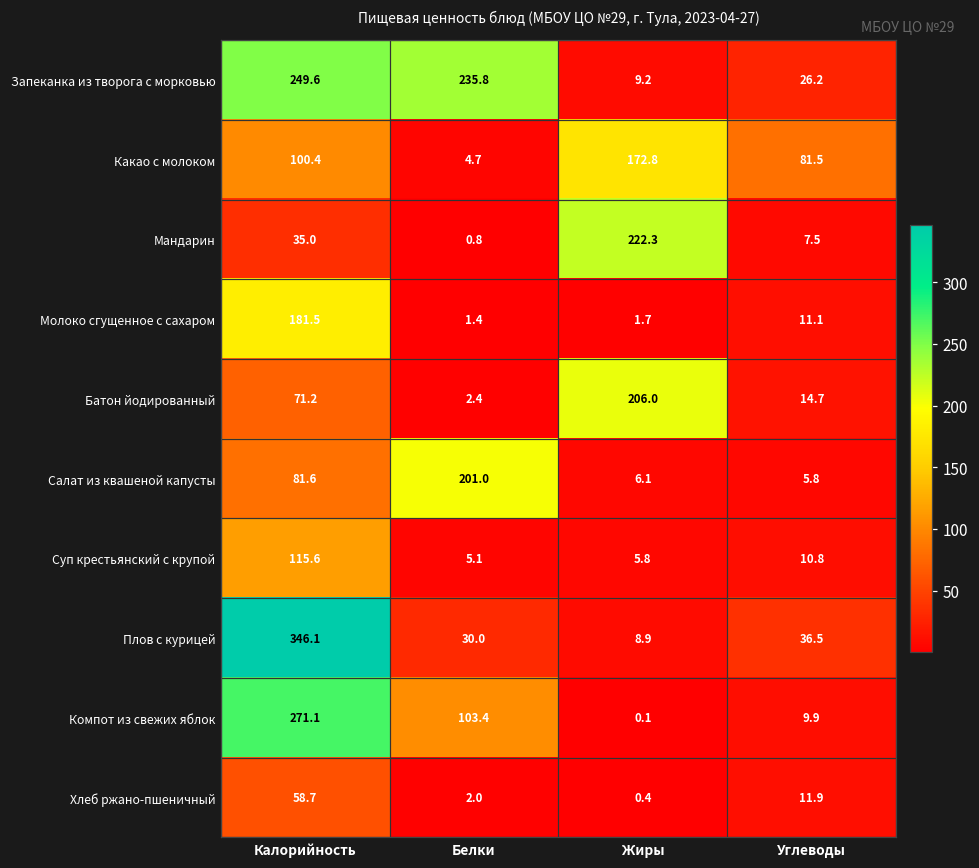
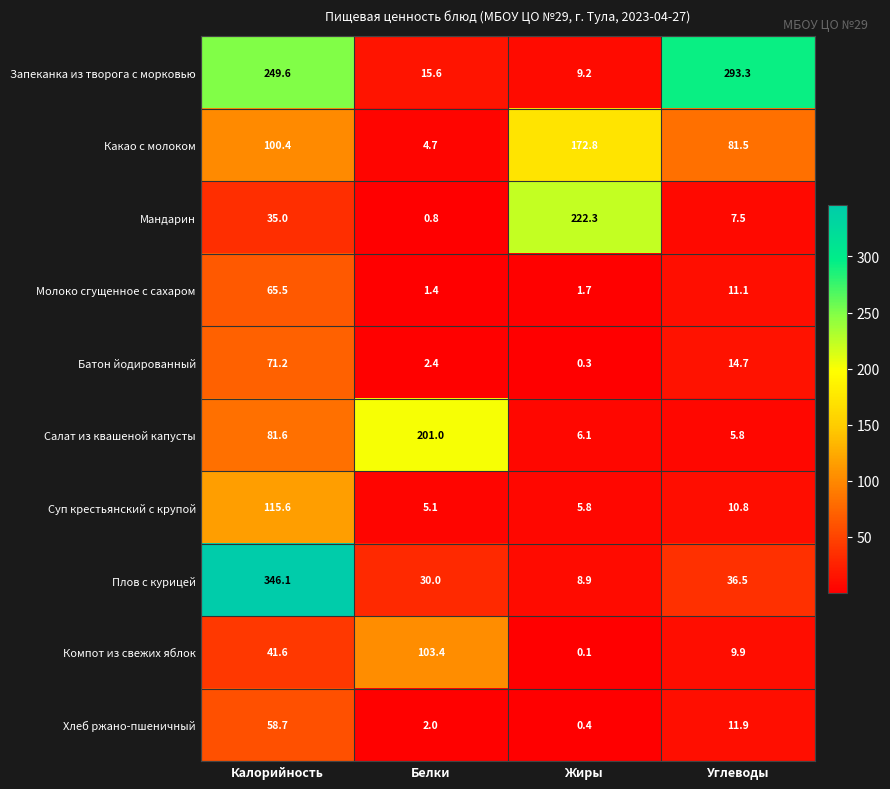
  {
    "Запеканка из творога с морковью": {
      "Калорийность": 249.6,
-     "Белки": 235.8,
+     "Белки": 15.6,
      "Жиры": 9.2,
-     "Углеводы": 26.2
+     "Углеводы": 293.3
    },
    "Какао с молоком": {
      "Калорийность": 100.4,
      "Белки": 4.7,
      "Жиры": 172.8,
      "Углеводы": 81.5
    },
    "Мандарин": {
      "Калорийность": 35.0,
      "Белки": 0.8,
      "Жиры": 222.3,
      "Углеводы": 7.5
    },
    "Молоко сгущенное с сахаром": {
-     "Калорийность": 181.5,
+     "Калорийность": 65.5,
      "Белки": 1.4,
      "Жиры": 1.7,
      "Углеводы": 11.1
    },
    "Батон йодированный": {
      "Калорийность": 71.2,
      "Белки": 2.4,
-     "Жиры": 206.0,
+     "Жиры": 0.3,
      "Углеводы": 14.7
    },
    "Салат из квашеной капусты": {
      "Калорийность": 81.6,
      "Белки": 201.0,
      "Жиры": 6.1,
      "Углеводы": 5.8
    },
    "Суп крестьянский с крупой": {
      "Калорийность": 115.6,
      "Белки": 5.1,
      "Жиры": 5.8,
      "Углеводы": 10.8
    },
    "Плов с курицей": {
      "Калорийность": 346.1,
      "Белки": 30.0,
      "Жиры": 8.9,
      "Углеводы": 36.5
    },
    "Компот из свежих яблок": {
-     "Калорийность": 271.1,
+     "Калорийность": 41.6,
      "Белки": 103.4,
      "Жиры": 0.1,
      "Углеводы": 9.9
    },
    "Хлеб ржано-пшеничный": {
      "Калорийность": 58.7,
      "Белки": 2.0,
      "Жиры": 0.4,
      "Углеводы": 11.9
    }
  }
